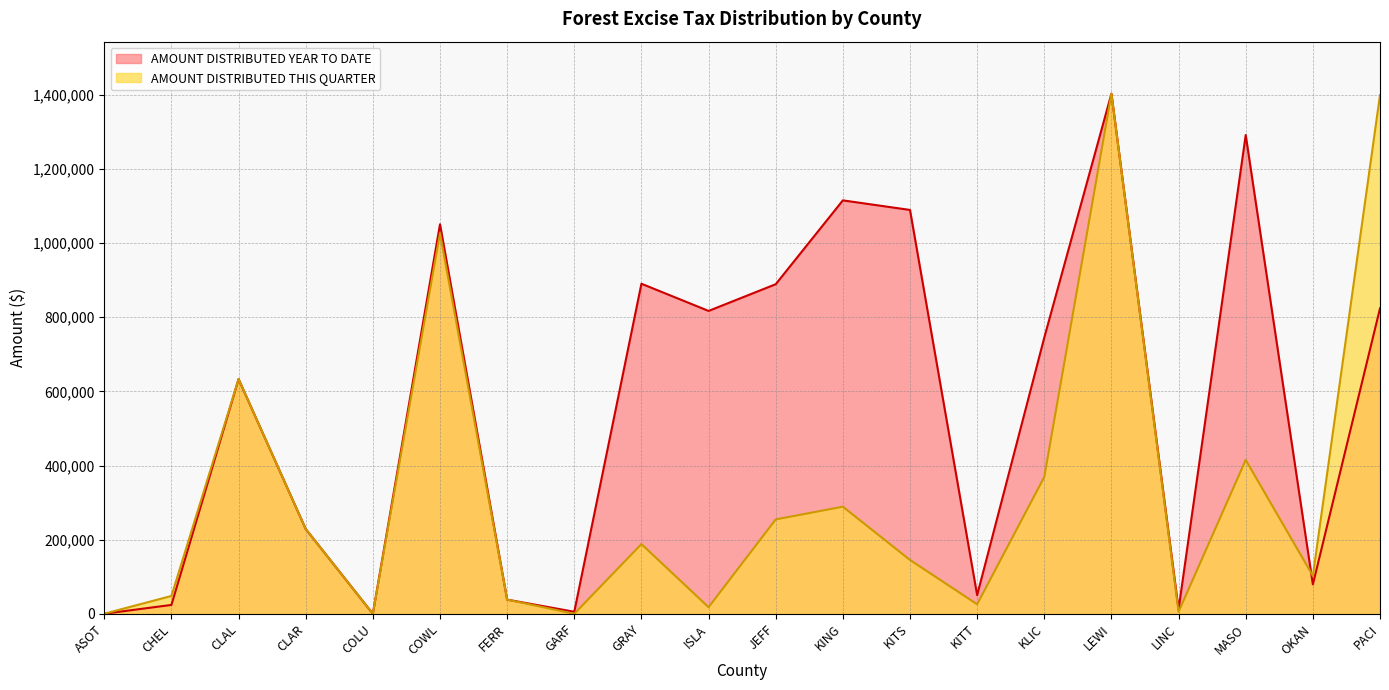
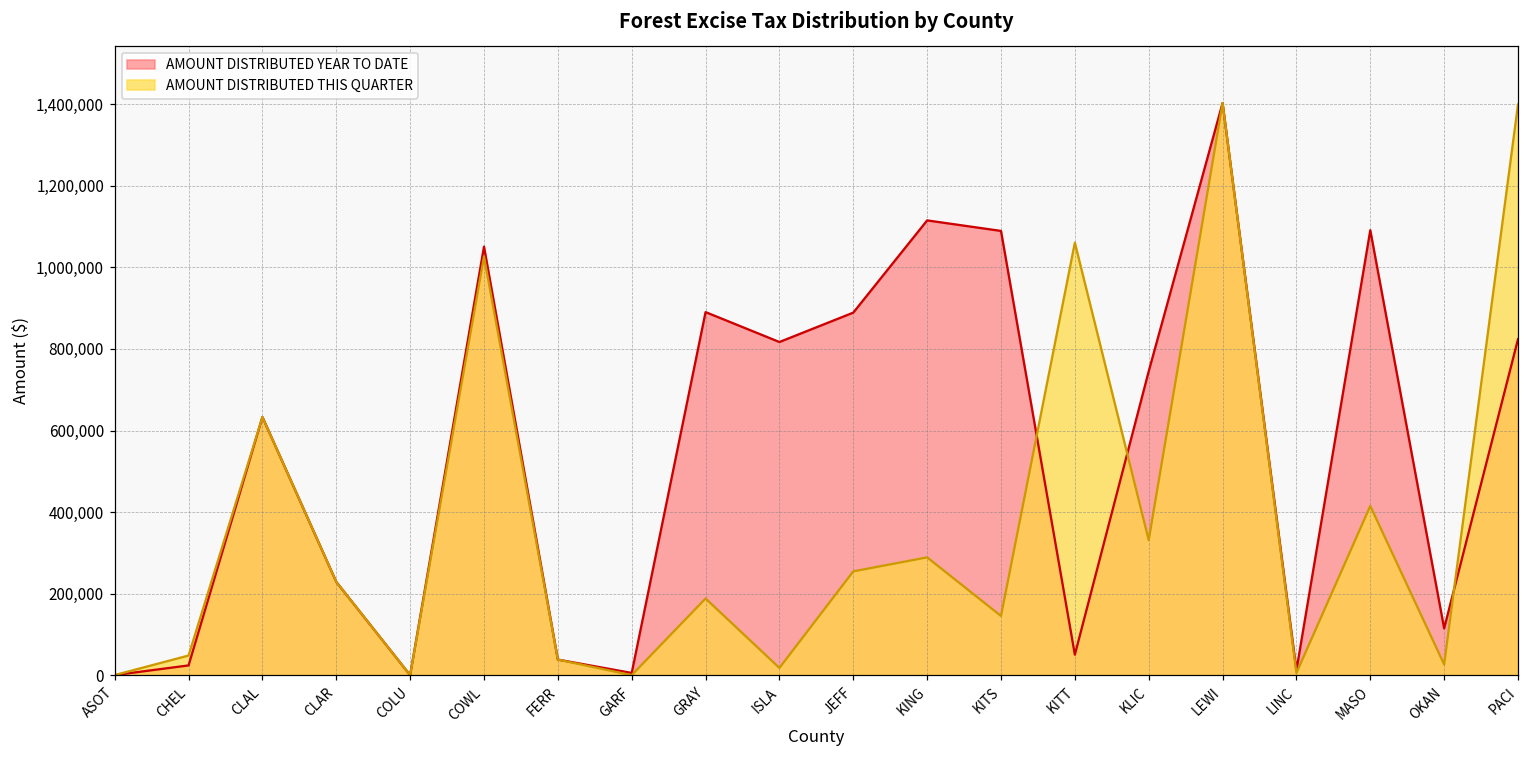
  {
    "AMOUNT DISTRIBUTED YEAR TO DATE": {
      "CHEL": "20,000",
      "COWL": "1,050,000",
      "GRAY": "890,000",
      "ISLA": "820,000",
      "JEFF": "890,000",
      "KING": "1,120,000",
      "KITS": "1,090,000",
      "KITT": "50,000",
      "KLIC": "750,000",
-     "MASO": "1,290,000",
-     "OKAN": "80,000",
+     "MASO": "1,090,000",
+     "OKAN": "110,000",
      "PACI": "820,000"
    },
    "AMOUNT DISTRIBUTED THIS QUARTER": {
      "CHEL": "50,000",
      "COWL": "1,030,000",
      "GRAY": "190,000",
      "ISLA": "20,000",
      "JEFF": "250,000",
      "KING": "290,000",
      "KITS": "150,000",
-     "KITT": "30,000",
-     "KLIC": "370,000",
+     "KITT": "1,060,000",
+     "KLIC": "330,000",
      "MASO": "410,000",
-     "OKAN": "100,000",
+     "OKAN": "30,000",
      "PACI": "1,400,000"
    }
  }
